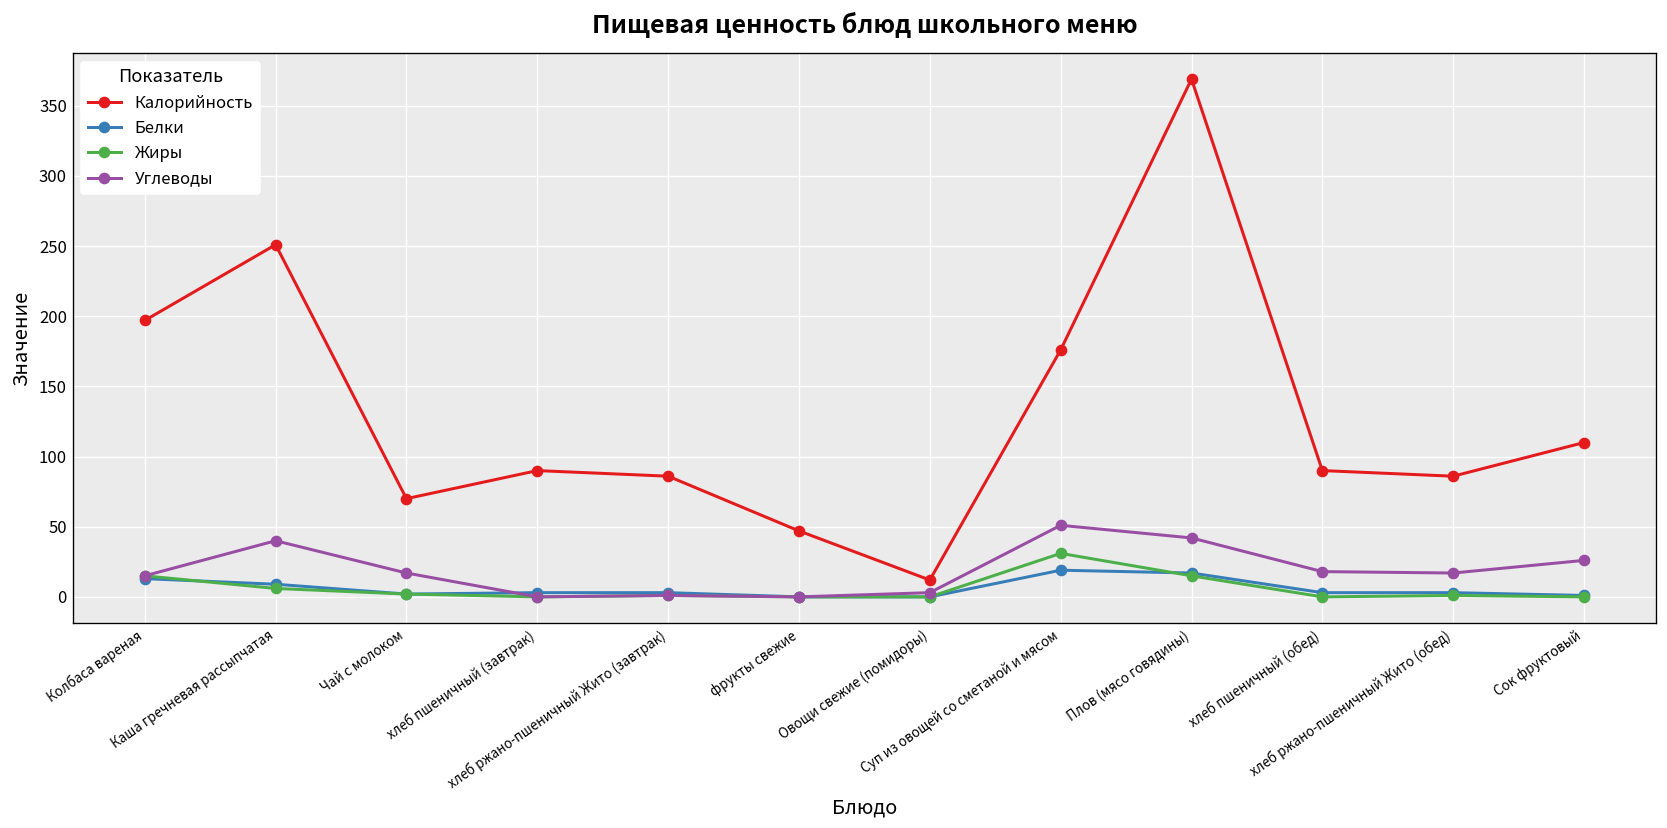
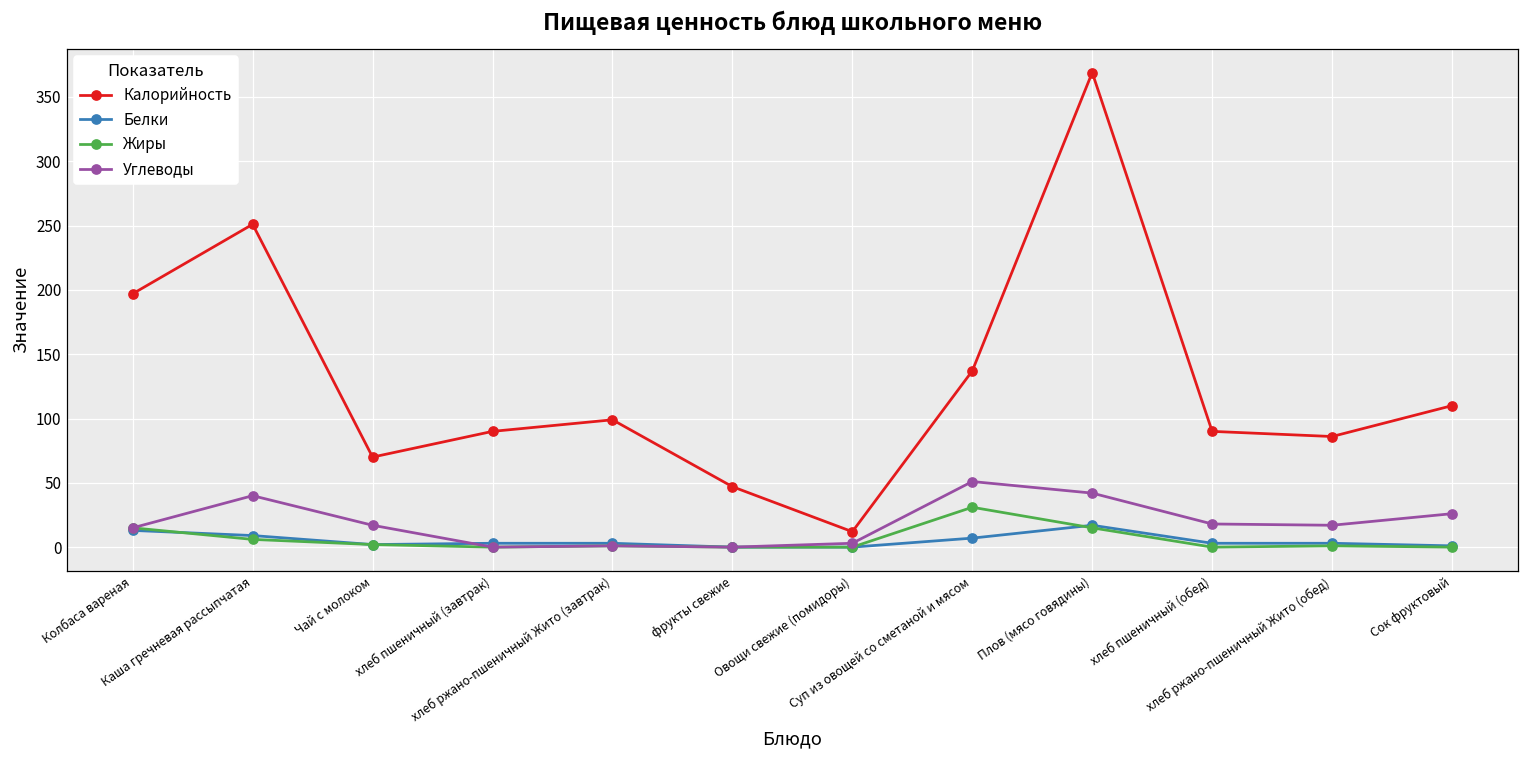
  {
    "Калорийность": {
      "Колбаса вареная": 197,
      "Каша гречневая рассыпчатая": 251,
      "Чай с молоком": 70,
      "хлеб пшеничный (завтрак)": 90,
-     "хлеб ржано-пшеничный Жито (завтрак)": 86,
+     "хлеб ржано-пшеничный Жито (завтрак)": 99,
      "фрукты свежие": 47,
      "Овощи свежие (помидоры)": 12,
-     "Суп из овощей со сметаной и мясом": 176,
+     "Суп из овощей со сметаной и мясом": 137,
      "Плов (мясо говядины)": 369,
      "хлеб пшеничный (обед)": 90,
      "хлеб ржано-пшеничный Жито (обед)": 86,
      "Сок фруктовый": 110
    },
    "Белки": {
      "Каша гречневая рассыпчатая": 9,
      "хлеб пшеничный (завтрак)": 3,
-     "Суп из овощей со сметаной и мясом": 19,
+     "Суп из овощей со сметаной и мясом": 7,
      "хлеб пшеничный (обед)": 3
    },
    "Жиры": {
      "Каша гречневая рассыпчатая": 6,
      "Суп из овощей со сметаной и мясом": 31,
      "хлеб пшеничный (обед)": 0
    },
    "Углеводы": {
      "Каша гречневая рассыпчатая": 40,
      "Чай с молоком": 17,
      "Овощи свежие (помидоры)": 3,
      "Суп из овощей со сметаной и мясом": 51,
      "Плов (мясо говядины)": 42,
      "хлеб пшеничный (обед)": 18,
      "хлеб ржано-пшеничный Жито (обед)": 17,
      "Сок фруктовый": 26
    }
  }
